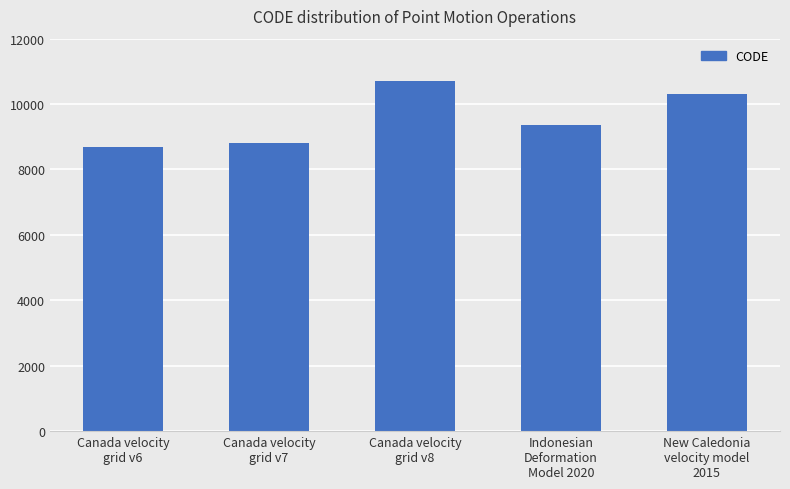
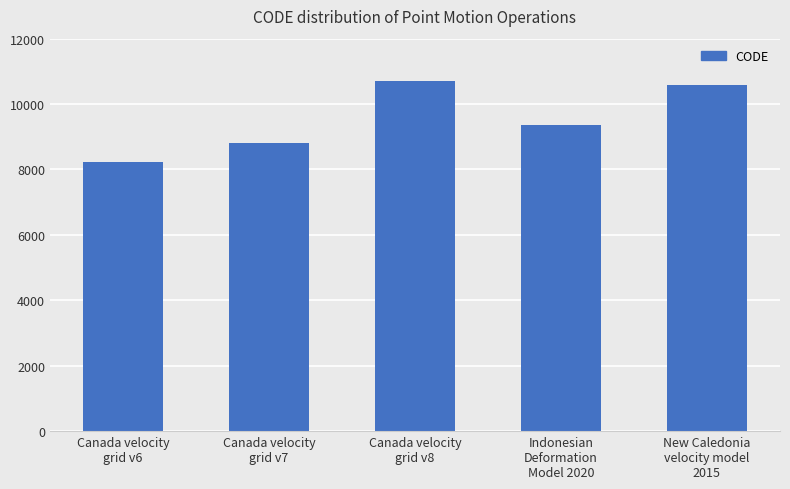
  {
-   "Canada velocity grid v6": 8700,
+   "Canada velocity grid v6": 8200,
    "Canada velocity grid v7": 8800,
    "Canada velocity grid v8": 10700,
    "Indonesian Deformation Model 2020": 9400,
-   "New Caledonia velocity model 2015": 10300
+   "New Caledonia velocity model 2015": 10600
  }
